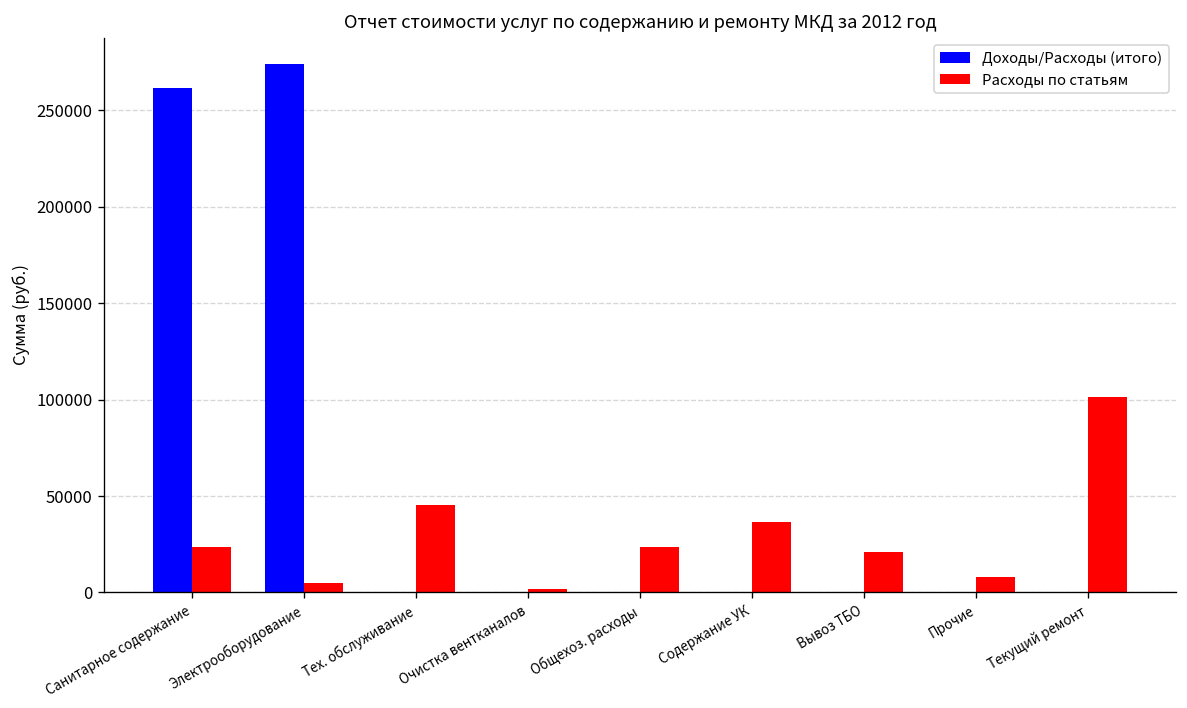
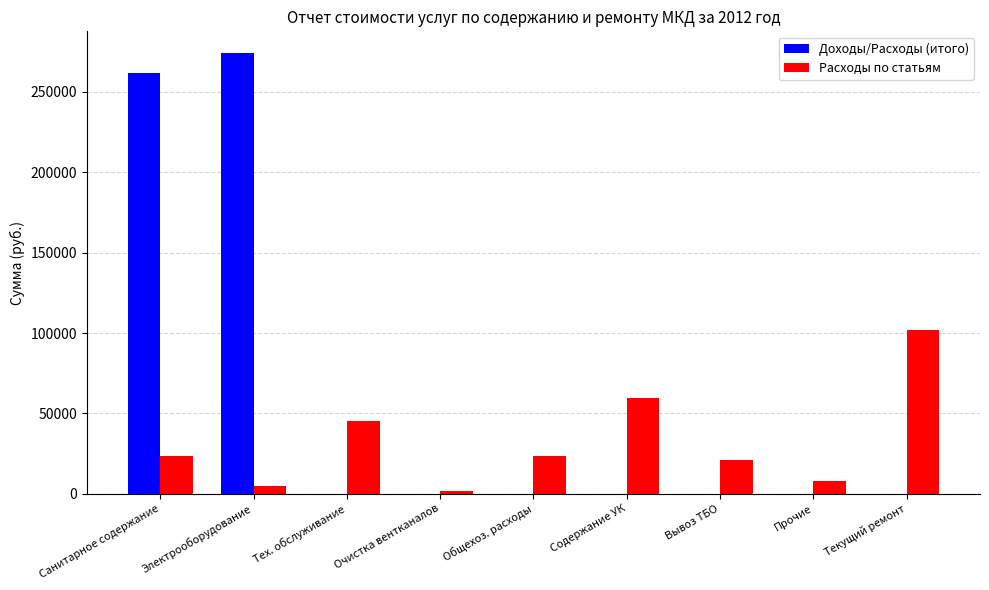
  {
    "Доходы/Расходы (итого)": {
      "Санитарное содержание": 262000,
      "Электрооборудование": 274000,
      "Тех. обслуживание": 0,
      "Очистка вентканалов": 0,
      "Общехоз. расходы": 0,
      "Содержание УК": 0,
      "Вывоз ТБО": 0,
      "Прочие": 0,
      "Текущий ремонт": 0
    },
    "Расходы по статьям": {
      "Санитарное содержание": 24000,
      "Электрооборудование": 5000,
      "Тех. обслуживание": 46000,
      "Очистка вентканалов": 2000,
      "Общехоз. расходы": 23000,
-     "Содержание УК": 36000,
+     "Содержание УК": 60000,
      "Вывоз ТБО": 21000,
      "Прочие": 8000,
      "Текущий ремонт": 102000
    }
  }
